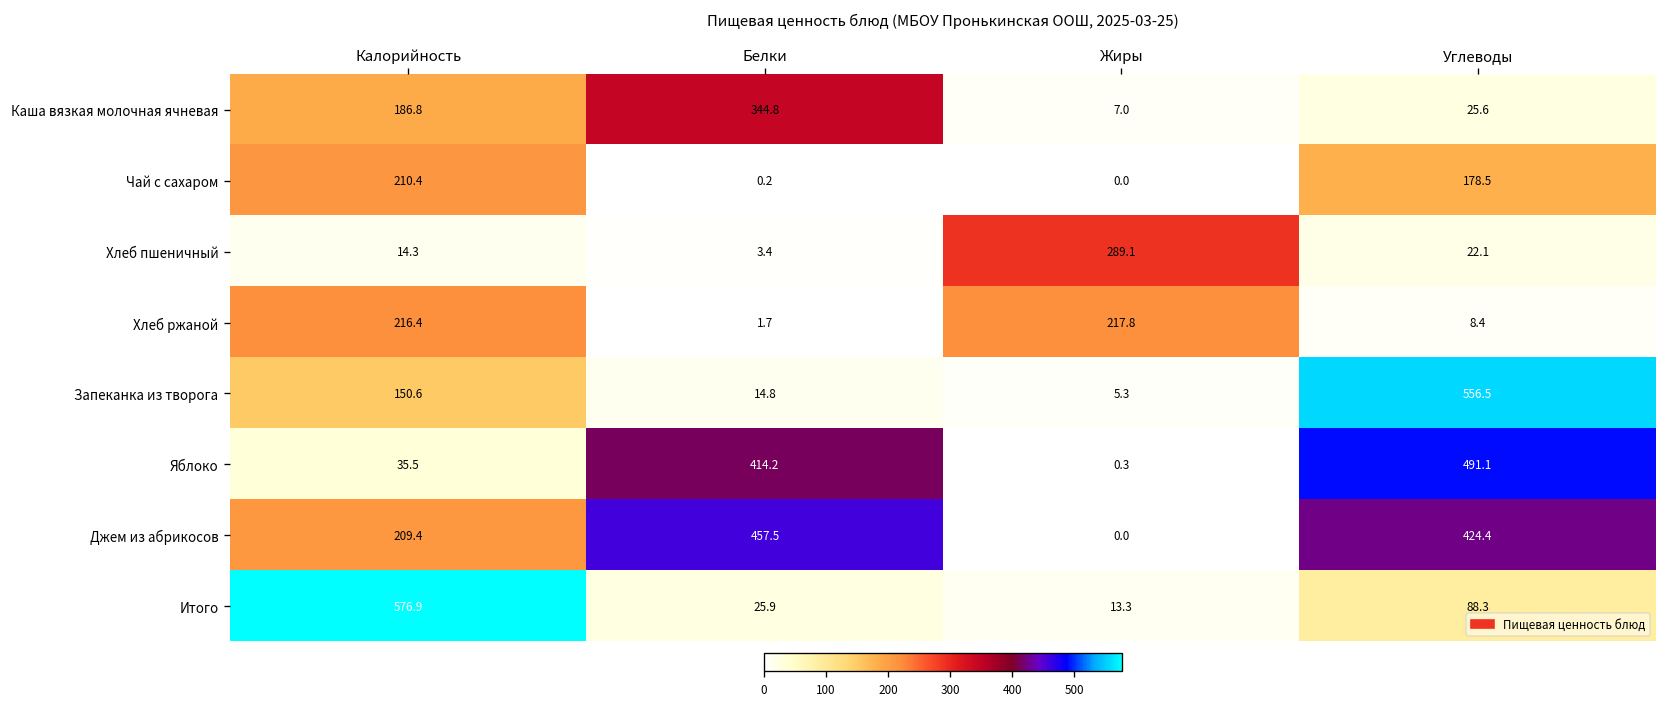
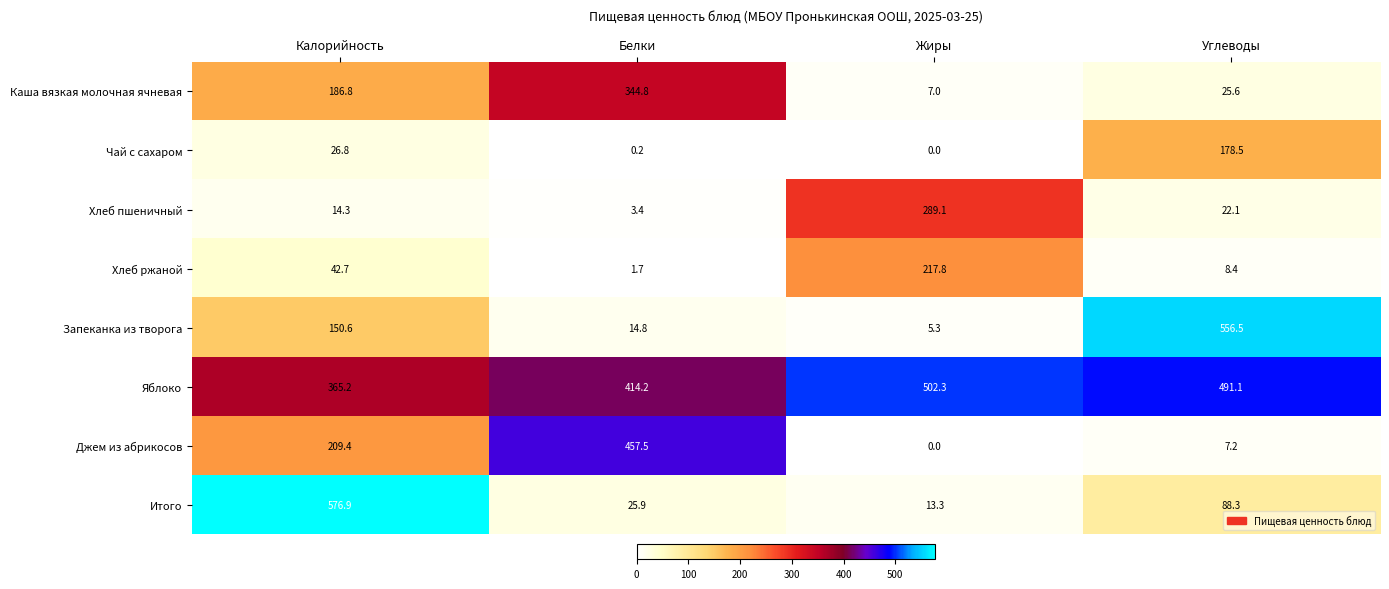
  {
    "Каша вязкая молочная ячневая": {
      "Калорийность": 186.8,
      "Белки": 344.8,
      "Жиры": 7.0,
      "Углеводы": 25.6
    },
    "Чай с сахаром": {
-     "Калорийность": 210.4,
+     "Калорийность": 26.8,
      "Белки": 0.2,
      "Жиры": 0.0,
      "Углеводы": 178.5
    },
    "Хлеб пшеничный": {
      "Калорийность": 14.3,
      "Белки": 3.4,
      "Жиры": 289.1,
      "Углеводы": 22.1
    },
    "Хлеб ржаной": {
-     "Калорийность": 216.4,
+     "Калорийность": 42.7,
      "Белки": 1.7,
      "Жиры": 217.8,
      "Углеводы": 8.4
    },
    "Запеканка из творога": {
      "Калорийность": 150.6,
      "Белки": 14.8,
      "Жиры": 5.3,
      "Углеводы": 556.5
    },
    "Яблоко": {
-     "Калорийность": 35.5,
+     "Калорийность": 365.2,
      "Белки": 414.2,
-     "Жиры": 0.3,
+     "Жиры": 502.3,
      "Углеводы": 491.1
    },
    "Джем из абрикосов": {
      "Калорийность": 209.4,
      "Белки": 457.5,
      "Жиры": 0.0,
-     "Углеводы": 424.4
+     "Углеводы": 7.2
    },
    "Итого": {
      "Калорийность": 576.9,
      "Белки": 25.9,
      "Жиры": 13.3,
      "Углеводы": 88.3
    }
  }
